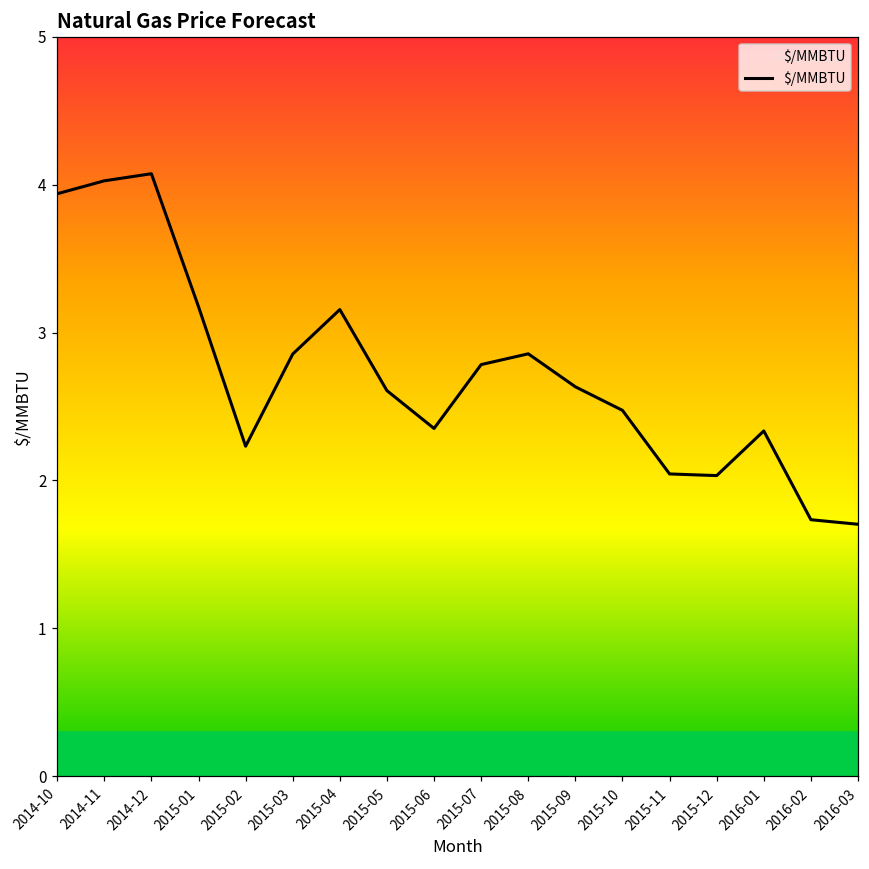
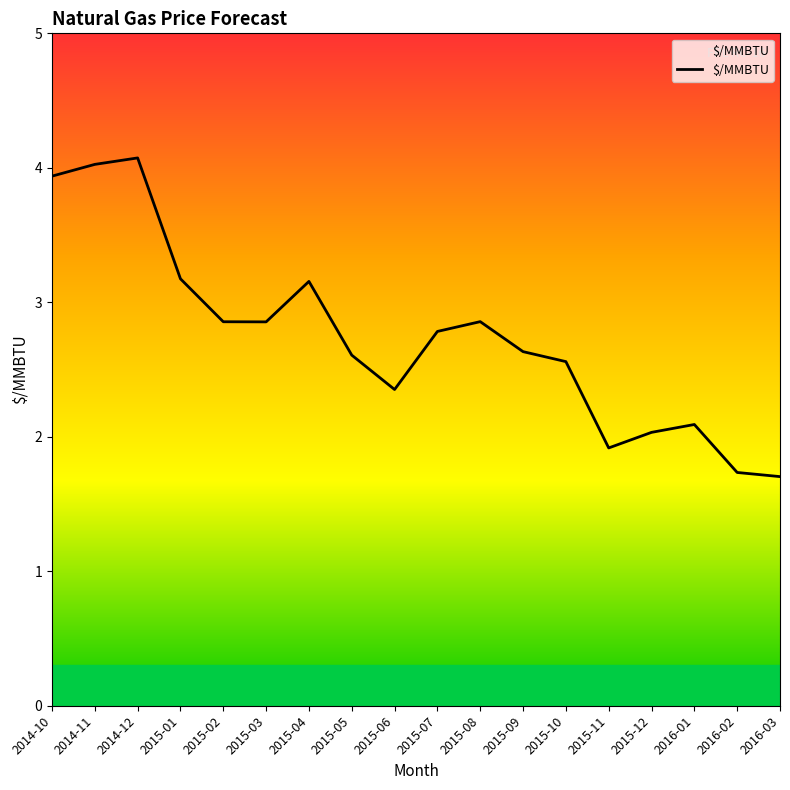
  {
    "2014-10": 3.94,
    "2014-11": 4.03,
    "2014-12": 4.07,
    "2015-01": 3.17,
-   "2015-02": 2.23,
+   "2015-02": 2.86,
    "2015-03": 2.85,
    "2015-04": 3.16,
    "2015-05": 2.61,
    "2015-06": 2.35,
    "2015-07": 2.78,
    "2015-08": 2.86,
    "2015-09": 2.63,
-   "2015-10": 2.47,
-   "2015-11": 2.04,
+   "2015-10": 2.56,
+   "2015-11": 1.92,
    "2015-12": 2.03,
-   "2016-01": 2.33,
+   "2016-01": 2.09,
    "2016-02": 1.73,
    "2016-03": 1.70
  }
